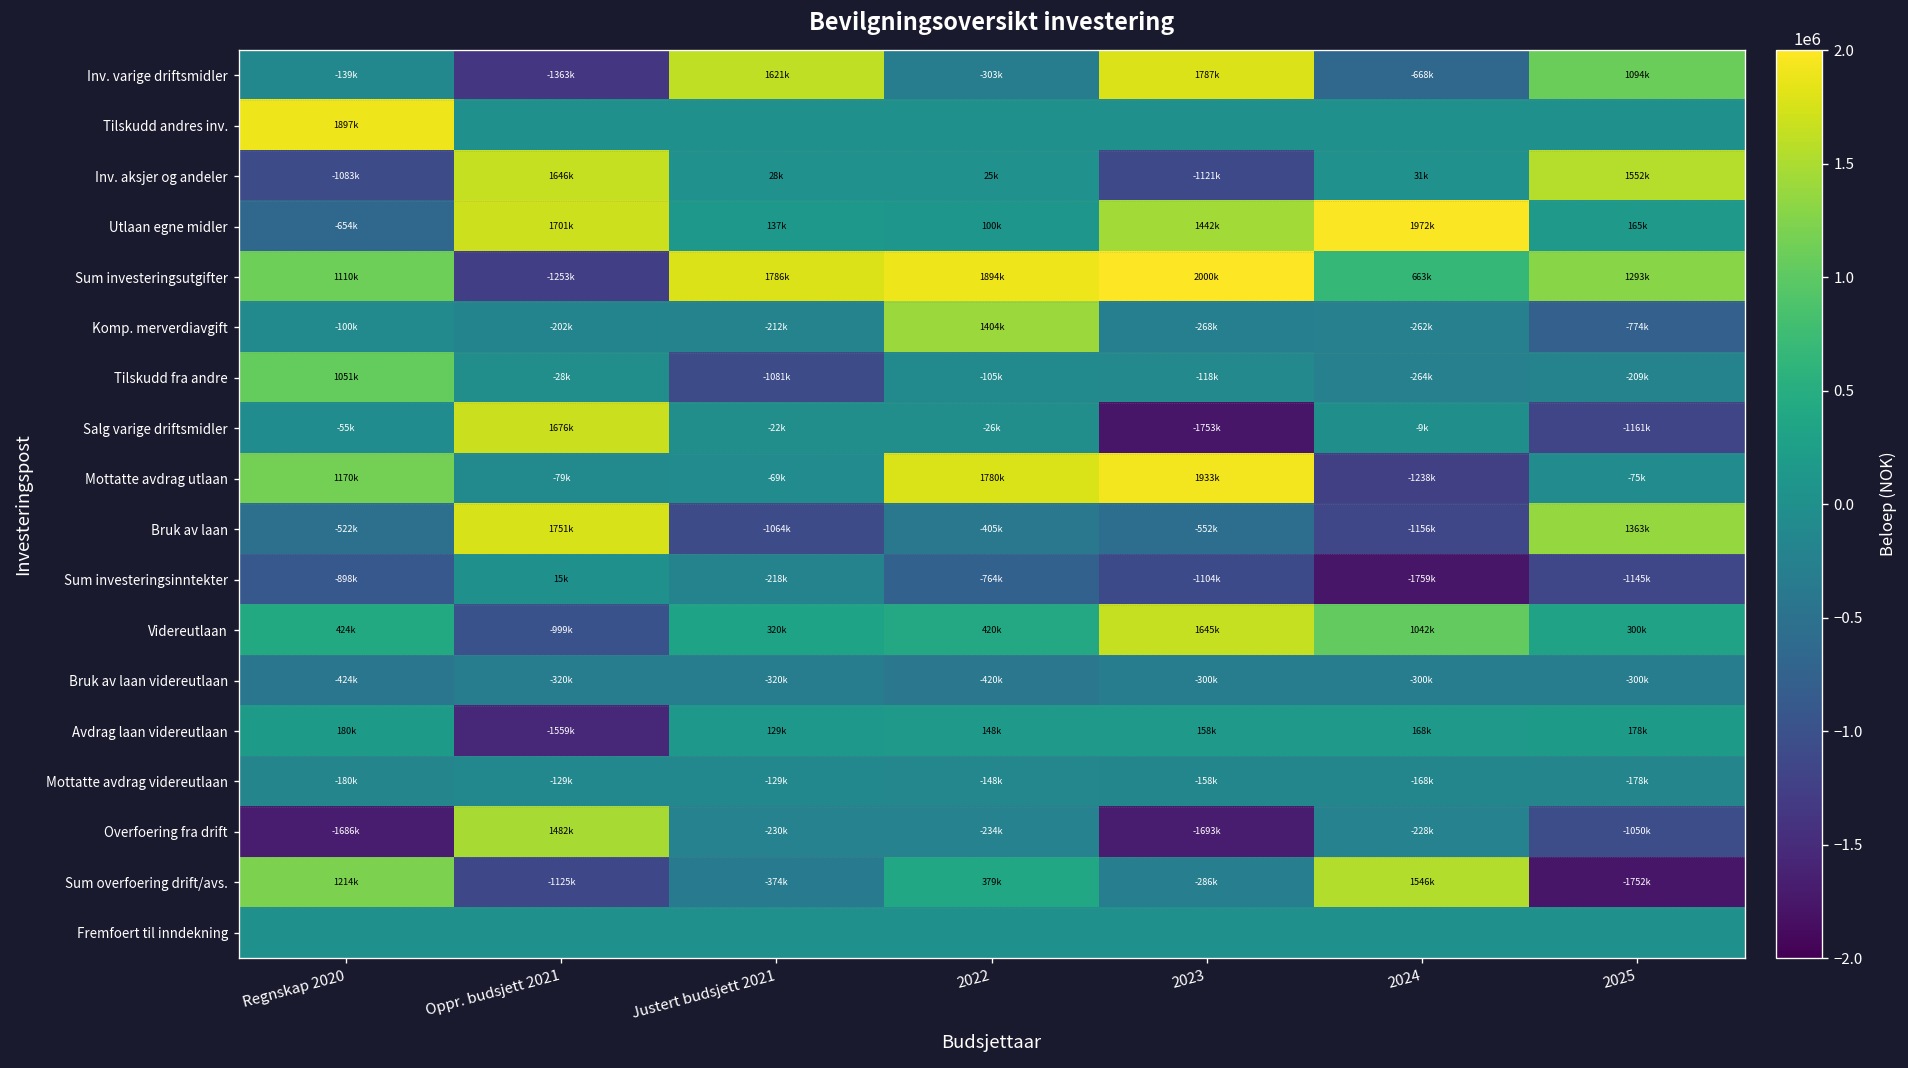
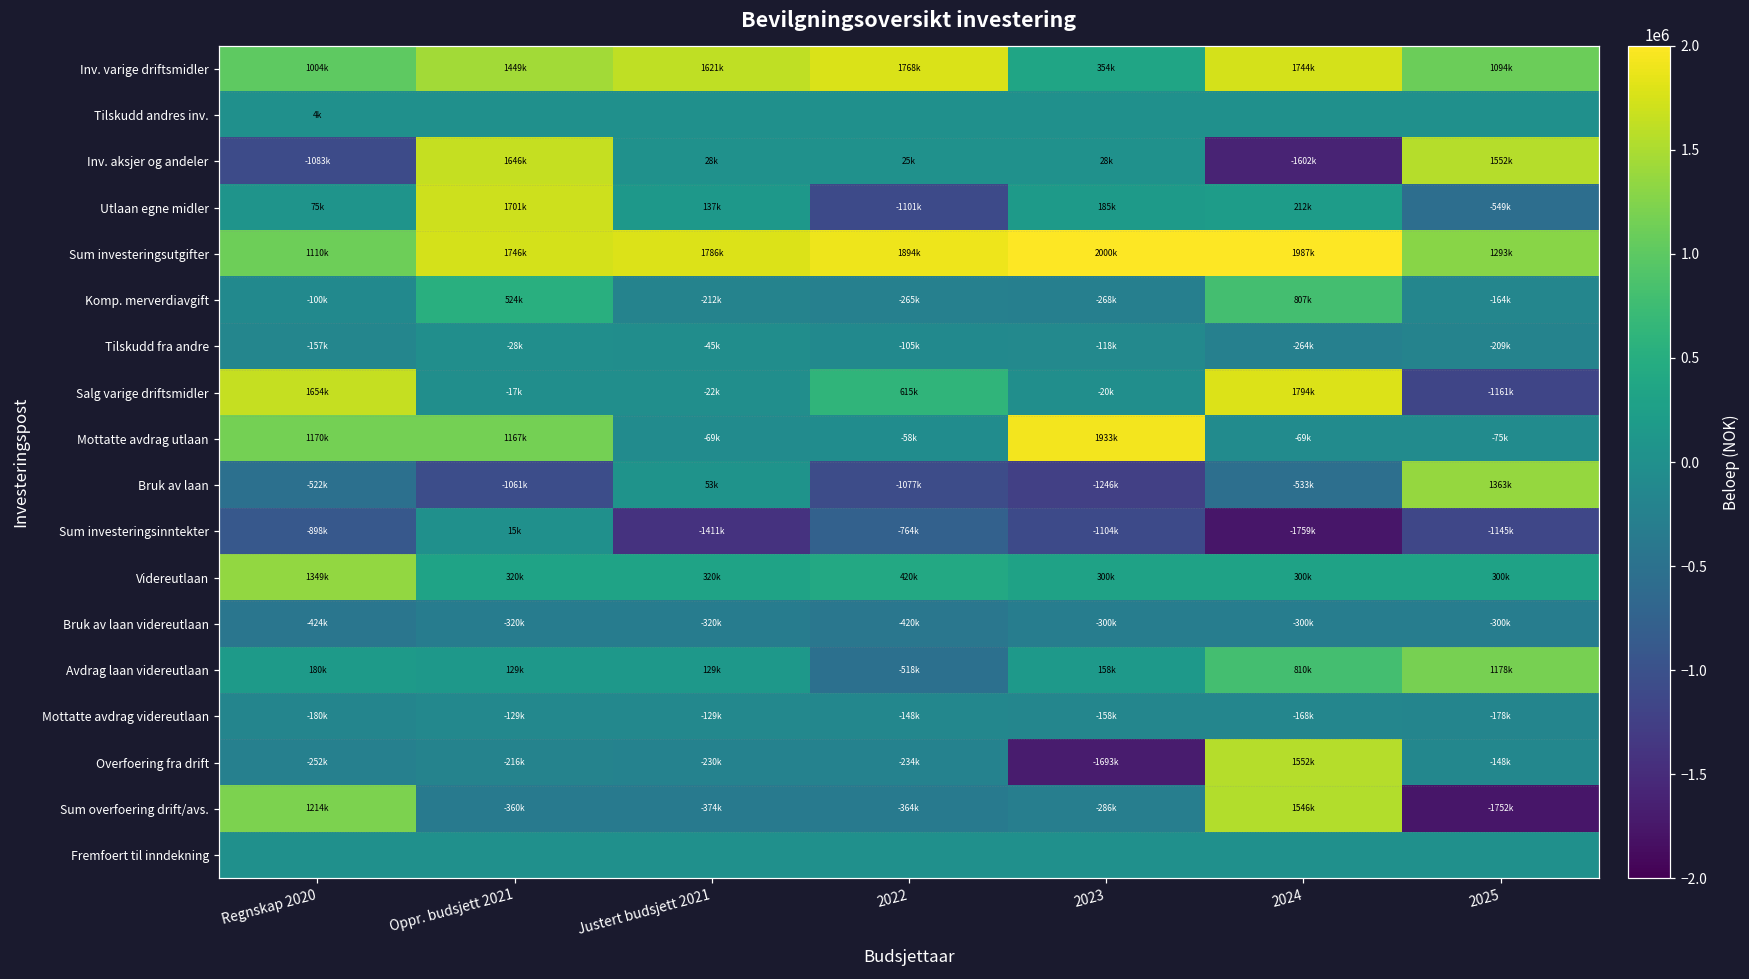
  {
    "Inv. varige driftsmidler": {
-     "Regnskap 2020": "-139k",
-     "Oppr. budsjett 2021": "-1363k",
+     "Regnskap 2020": "1004k",
+     "Oppr. budsjett 2021": "1449k",
      "Justert budsjett 2021": "1621k",
-     "2022": "-303k",
-     "2023": "1787k",
-     "2024": "-668k",
+     "2022": "1768k",
+     "2023": "354k",
+     "2024": "1744k",
      "2025": "1094k"
    },
    "Tilskudd andres inv.": {
-     "Regnskap 2020": "1897k"
+     "Regnskap 2020": "4k"
    },
    "Inv. aksjer og andeler": {
      "Regnskap 2020": "-1083k",
      "Oppr. budsjett 2021": "1646k",
      "Justert budsjett 2021": "28k",
      "2022": "25k",
-     "2023": "-1121k",
-     "2024": "31k",
+     "2023": "28k",
+     "2024": "-1602k",
      "2025": "1552k"
    },
    "Utlaan egne midler": {
-     "Regnskap 2020": "-654k",
+     "Regnskap 2020": "75k",
      "Oppr. budsjett 2021": "1701k",
      "Justert budsjett 2021": "137k",
-     "2022": "100k",
-     "2023": "1442k",
-     "2024": "1972k",
-     "2025": "165k"
+     "2022": "-1101k",
+     "2023": "185k",
+     "2024": "212k",
+     "2025": "-549k"
    },
    "Sum investeringsutgifter": {
      "Regnskap 2020": "1110k",
-     "Oppr. budsjett 2021": "-1253k",
+     "Oppr. budsjett 2021": "1746k",
      "Justert budsjett 2021": "1786k",
      "2022": "1894k",
      "2023": "2000k",
-     "2024": "663k",
+     "2024": "1987k",
      "2025": "1293k"
    },
    "Komp. merverdiavgift": {
      "Regnskap 2020": "-100k",
-     "Oppr. budsjett 2021": "-202k",
+     "Oppr. budsjett 2021": "524k",
      "Justert budsjett 2021": "-212k",
-     "2022": "1404k",
+     "2022": "-265k",
      "2023": "-268k",
-     "2024": "-262k",
-     "2025": "-774k"
+     "2024": "807k",
+     "2025": "-164k"
    },
    "Tilskudd fra andre": {
-     "Regnskap 2020": "1051k",
+     "Regnskap 2020": "-157k",
      "Oppr. budsjett 2021": "-28k",
-     "Justert budsjett 2021": "-1081k",
+     "Justert budsjett 2021": "-45k",
      "2022": "-105k",
      "2023": "-118k",
      "2024": "-264k",
      "2025": "-209k"
    },
    "Salg varige driftsmidler": {
-     "Regnskap 2020": "-55k",
-     "Oppr. budsjett 2021": "1676k",
+     "Regnskap 2020": "1654k",
+     "Oppr. budsjett 2021": "-17k",
      "Justert budsjett 2021": "-22k",
-     "2022": "-26k",
-     "2023": "-1753k",
-     "2024": "-9k",
+     "2022": "615k",
+     "2023": "-20k",
+     "2024": "1794k",
      "2025": "-1161k"
    },
    "Mottatte avdrag utlaan": {
      "Regnskap 2020": "1170k",
-     "Oppr. budsjett 2021": "-79k",
+     "Oppr. budsjett 2021": "1167k",
      "Justert budsjett 2021": "-69k",
-     "2022": "1780k",
+     "2022": "-58k",
      "2023": "1933k",
-     "2024": "-1238k",
+     "2024": "-69k",
      "2025": "-75k"
    },
    "Bruk av laan": {
      "Regnskap 2020": "-522k",
-     "Oppr. budsjett 2021": "1751k",
-     "Justert budsjett 2021": "-1064k",
-     "2022": "-405k",
-     "2023": "-552k",
-     "2024": "-1156k",
+     "Oppr. budsjett 2021": "-1061k",
+     "Justert budsjett 2021": "53k",
+     "2022": "-1077k",
+     "2023": "-1246k",
+     "2024": "-533k",
      "2025": "1363k"
    },
    "Sum investeringsinntekter": {
      "Regnskap 2020": "-898k",
      "Oppr. budsjett 2021": "15k",
-     "Justert budsjett 2021": "-218k",
+     "Justert budsjett 2021": "-1411k",
      "2022": "-764k",
      "2023": "-1104k",
      "2024": "-1759k",
      "2025": "-1145k"
    },
    "Videreutlaan": {
-     "Regnskap 2020": "424k",
-     "Oppr. budsjett 2021": "-999k",
+     "Regnskap 2020": "1349k",
+     "Oppr. budsjett 2021": "320k",
      "Justert budsjett 2021": "320k",
      "2022": "420k",
-     "2023": "1645k",
-     "2024": "1042k",
+     "2023": "300k",
+     "2024": "300k",
      "2025": "300k"
    },
    "Bruk av laan videreutlaan": {
      "Regnskap 2020": "-424k",
      "Oppr. budsjett 2021": "-320k",
      "Justert budsjett 2021": "-320k",
      "2022": "-420k",
      "2023": "-300k",
      "2024": "-300k",
      "2025": "-300k"
    },
    "Avdrag laan videreutlaan": {
      "Regnskap 2020": "180k",
-     "Oppr. budsjett 2021": "-1559k",
+     "Oppr. budsjett 2021": "129k",
      "Justert budsjett 2021": "129k",
-     "2022": "148k",
+     "2022": "-518k",
      "2023": "158k",
-     "2024": "168k",
-     "2025": "178k"
+     "2024": "810k",
+     "2025": "1178k"
    },
    "Mottatte avdrag videreutlaan": {
      "Regnskap 2020": "-180k",
      "Oppr. budsjett 2021": "-129k",
      "Justert budsjett 2021": "-129k",
      "2022": "-148k",
      "2023": "-158k",
      "2024": "-168k",
      "2025": "-178k"
    },
    "Overfoering fra drift": {
-     "Regnskap 2020": "-1686k",
-     "Oppr. budsjett 2021": "1482k",
+     "Regnskap 2020": "-252k",
+     "Oppr. budsjett 2021": "-216k",
      "Justert budsjett 2021": "-230k",
      "2022": "-234k",
      "2023": "-1693k",
-     "2024": "-228k",
-     "2025": "-1050k"
+     "2024": "1552k",
+     "2025": "-148k"
    },
    "Sum overfoering drift/avs.": {
      "Regnskap 2020": "1214k",
-     "Oppr. budsjett 2021": "-1125k",
+     "Oppr. budsjett 2021": "-360k",
      "Justert budsjett 2021": "-374k",
-     "2022": "379k",
+     "2022": "-364k",
      "2023": "-286k",
      "2024": "1546k",
      "2025": "-1752k"
    }
  }
